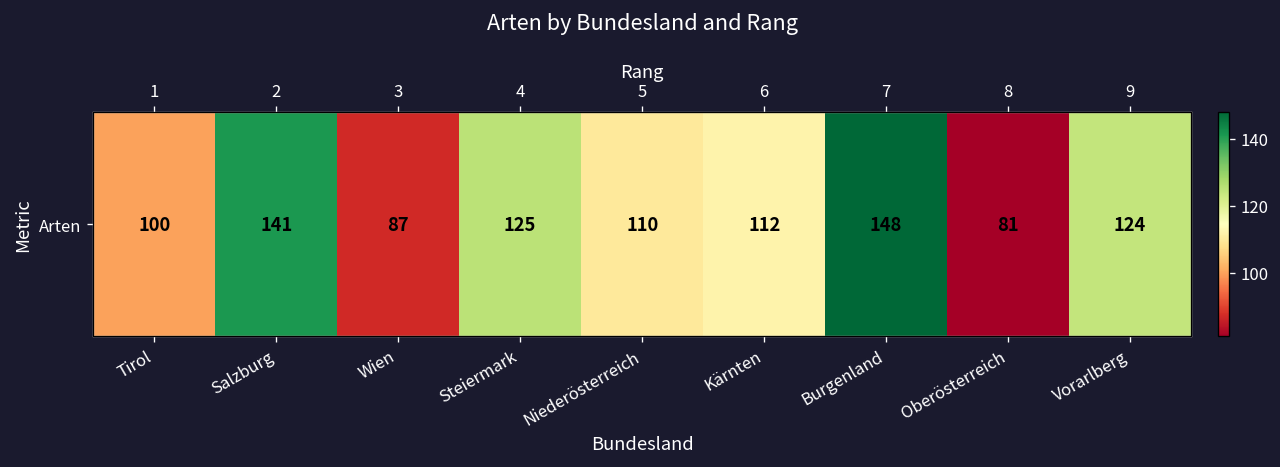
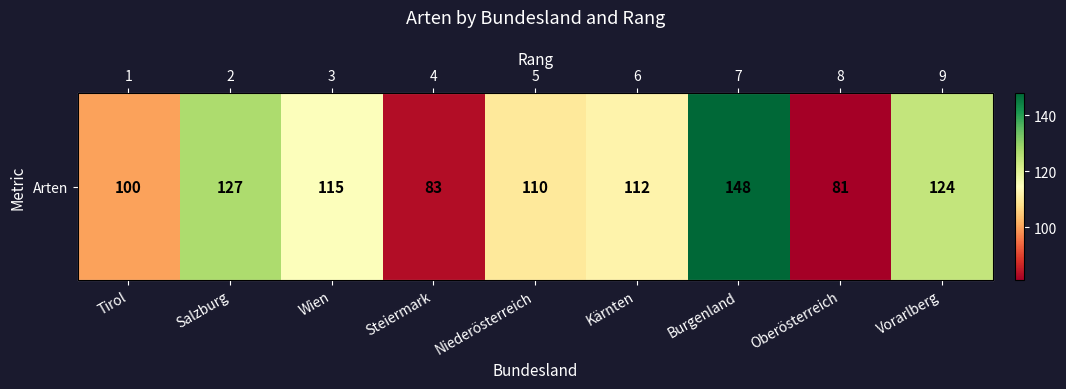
  {
    "Arten": {
      "Tirol": 100,
-     "Salzburg": 141,
-     "Wien": 87,
-     "Steiermark": 125,
+     "Salzburg": 127,
+     "Wien": 115,
+     "Steiermark": 83,
      "Niederösterreich": 110,
      "Kärnten": 112,
      "Burgenland": 148,
      "Oberösterreich": 81,
      "Vorarlberg": 124
    }
  }
